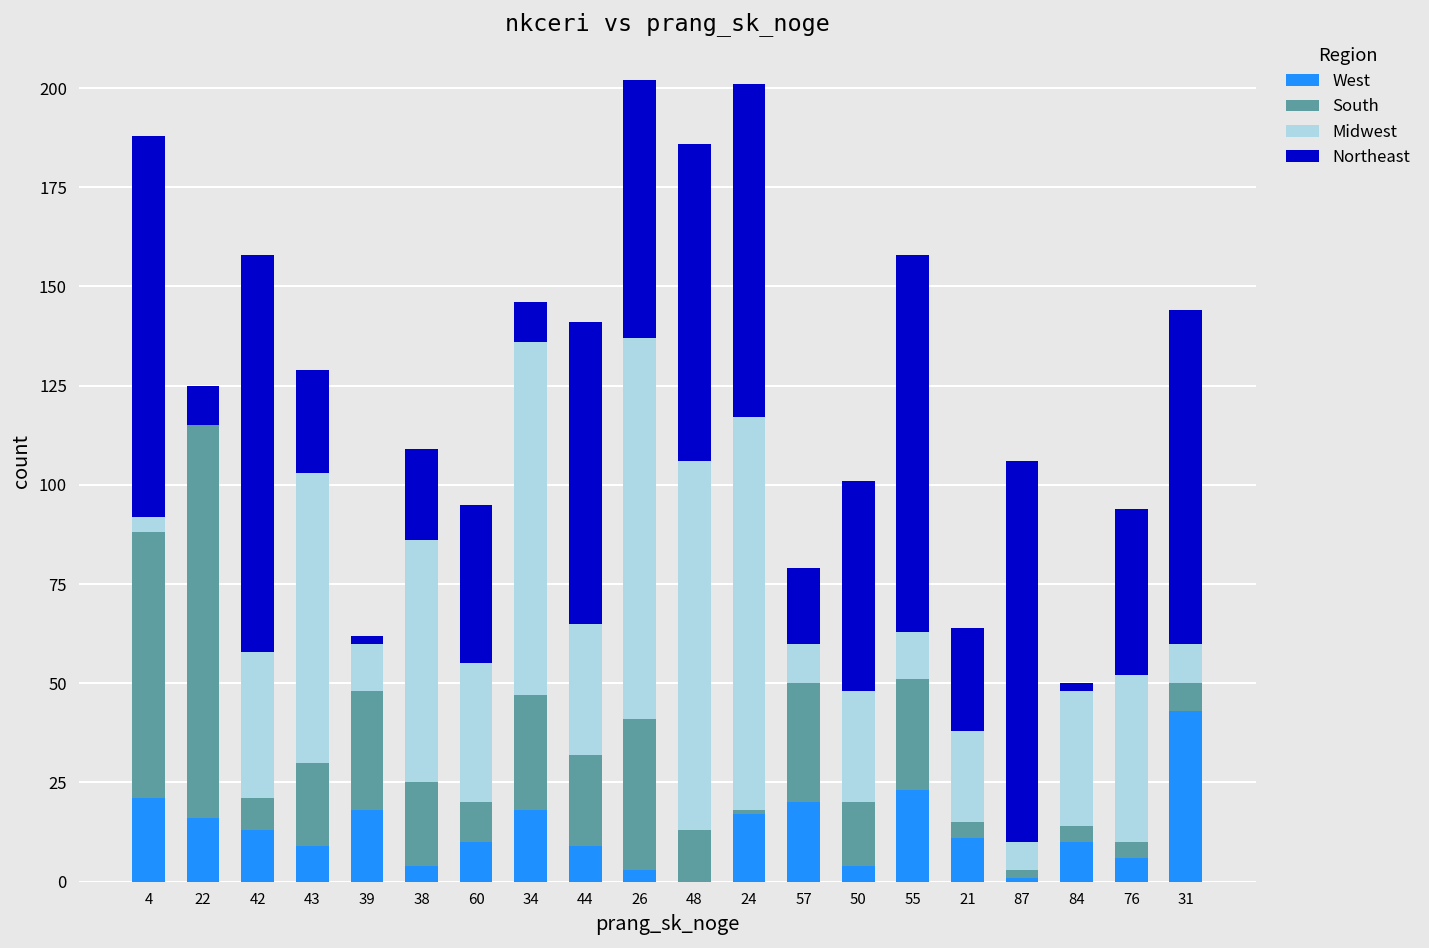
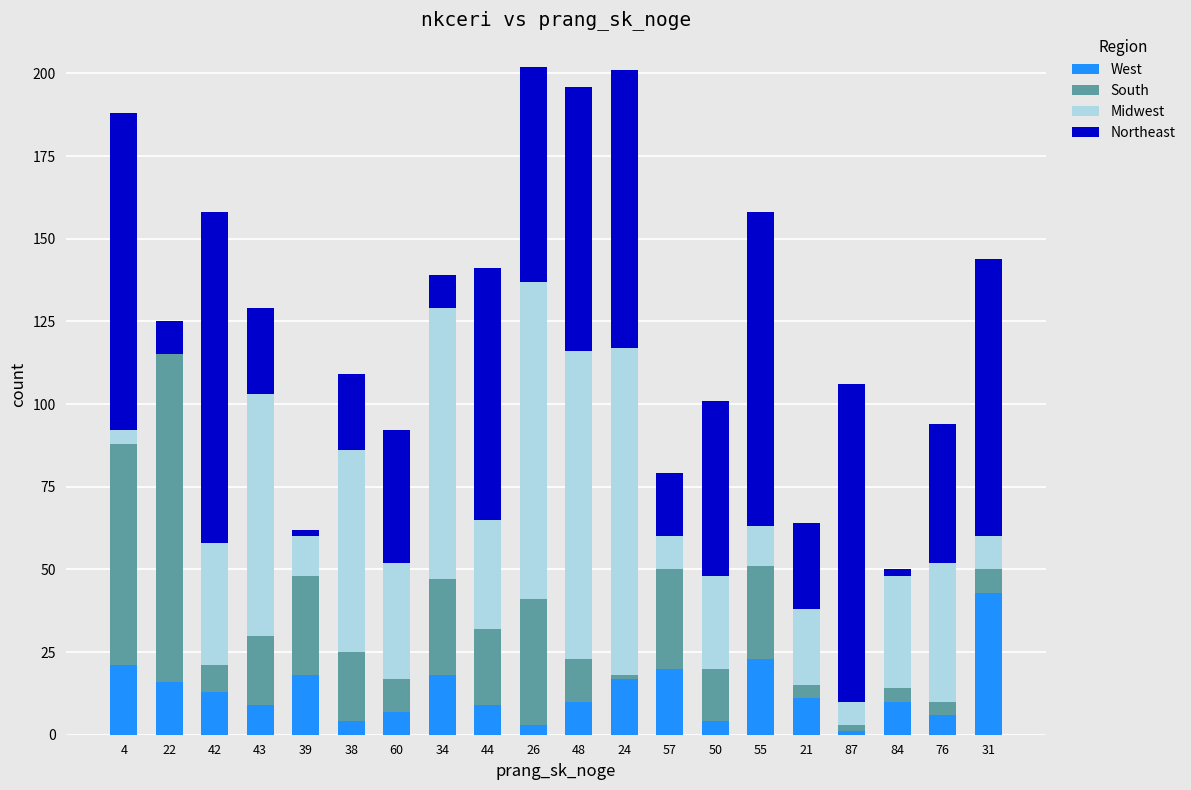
  {
    "West": {
      "4": 21,
      "22": 16,
      "42": 13,
      "43": 9,
      "39": 18,
      "38": 4,
-     "60": 10,
+     "60": 7,
      "34": 18,
      "44": 9,
      "26": 3,
-     "48": 0,
+     "48": 10,
      "24": 17,
      "57": 20,
      "50": 4,
      "55": 23,
      "21": 11,
      "87": 1,
      "84": 10,
      "76": 6,
      "31": 43
    },
    "South": {
      "4": 67,
      "22": 99,
      "42": 8,
      "43": 21,
      "39": 30,
      "38": 21,
      "60": 10,
      "34": 29,
      "44": 23,
      "26": 38,
      "48": 13,
      "24": 1,
      "57": 30,
      "50": 16,
      "55": 28,
      "21": 4,
      "87": 2,
      "84": 4,
      "76": 4,
      "31": 7
    },
    "Midwest": {
      "4": 4,
      "22": 0,
      "42": 37,
      "43": 73,
      "39": 12,
      "38": 61,
      "60": 35,
-     "34": 89,
+     "34": 82,
      "44": 33,
      "26": 96,
      "48": 93,
      "24": 99,
      "57": 10,
      "50": 28,
      "55": 12,
      "21": 23,
      "87": 7,
      "84": 34,
      "76": 42,
      "31": 10
    },
    "Northeast": {
      "4": 96,
      "22": 10,
      "42": 100,
      "43": 26,
      "39": 2,
      "38": 23,
      "60": 40,
      "34": 10,
      "44": 76,
      "26": 65,
      "48": 80,
      "24": 84,
      "57": 19,
      "50": 53,
      "55": 95,
      "21": 26,
      "87": 96,
      "84": 2,
      "76": 42,
      "31": 84
    }
  }
